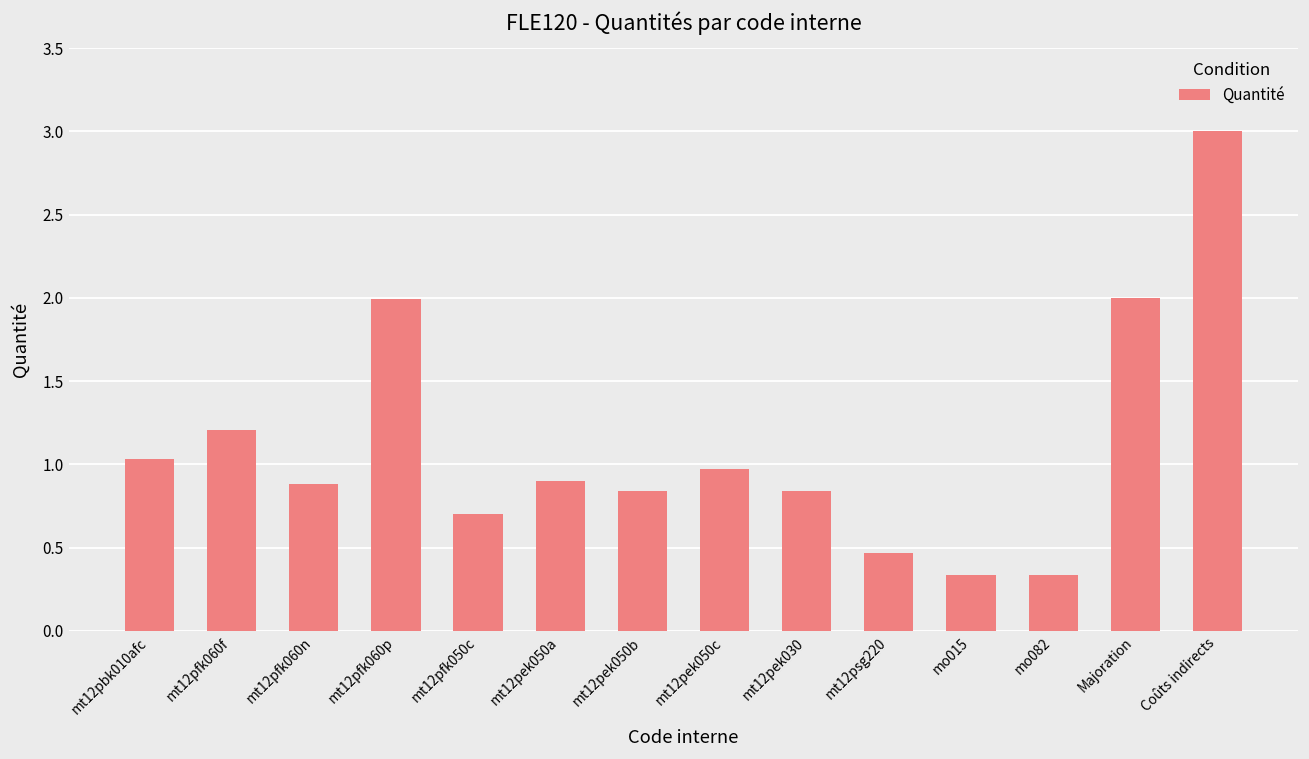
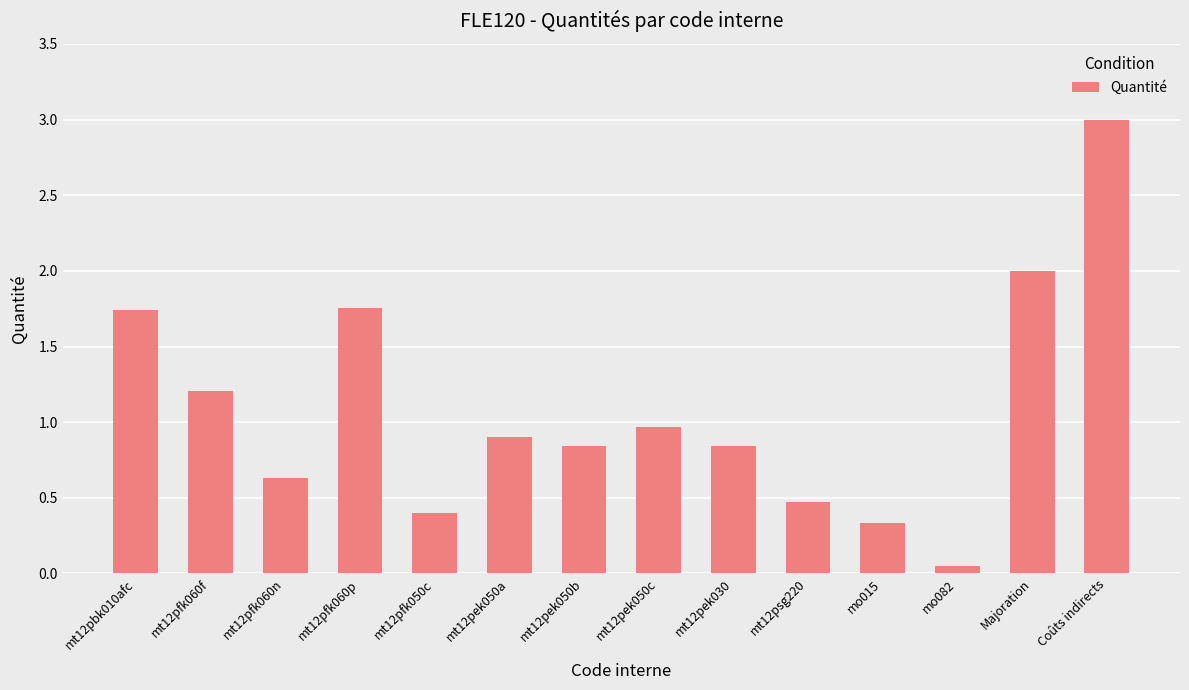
  {
-   "mt12pbk010afc": 1.03,
+   "mt12pbk010afc": 1.74,
    "mt12pfk060f": 1.21,
-   "mt12pfk060n": 0.88,
-   "mt12pfk060p": 1.99,
-   "mt12pfk050c": 0.7,
+   "mt12pfk060n": 0.63,
+   "mt12pfk060p": 1.75,
+   "mt12pfk050c": 0.4,
    "mt12pek050a": 0.90,
    "mt12pek050b": 0.84,
    "mt12pek050c": 0.97,
    "mt12pek030": 0.84,
    "mt12psg220": 0.47,
    "mo015": 0.34,
-   "mo082": 0.34,
+   "mo082": 0.05,
    "Majoration": 2.00,
    "Coûts indirects": 3.00
  }
